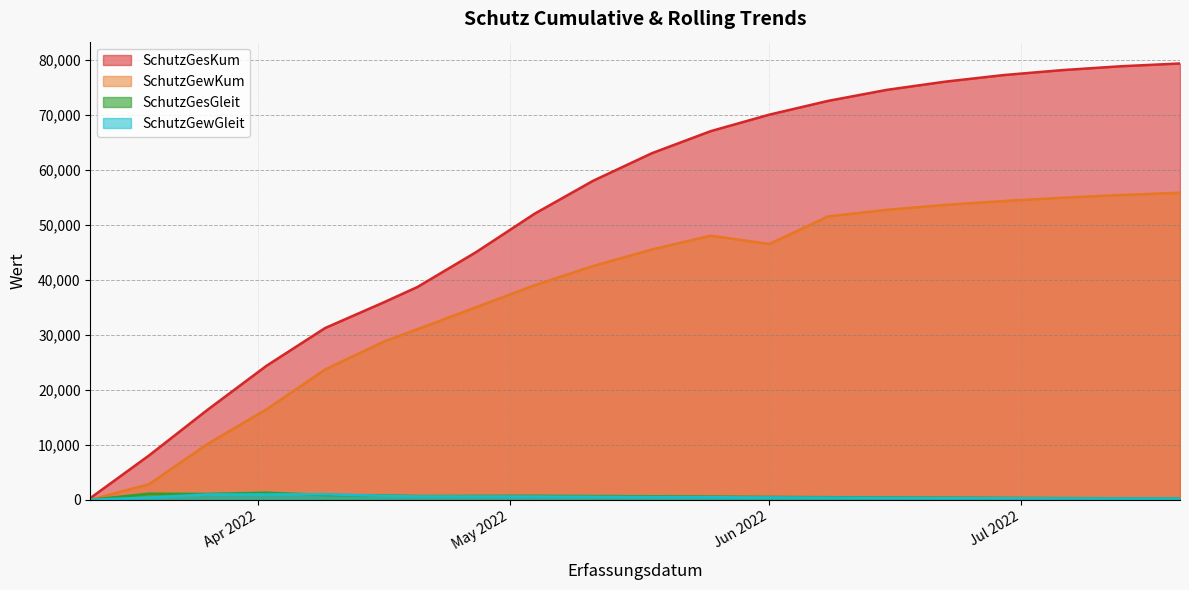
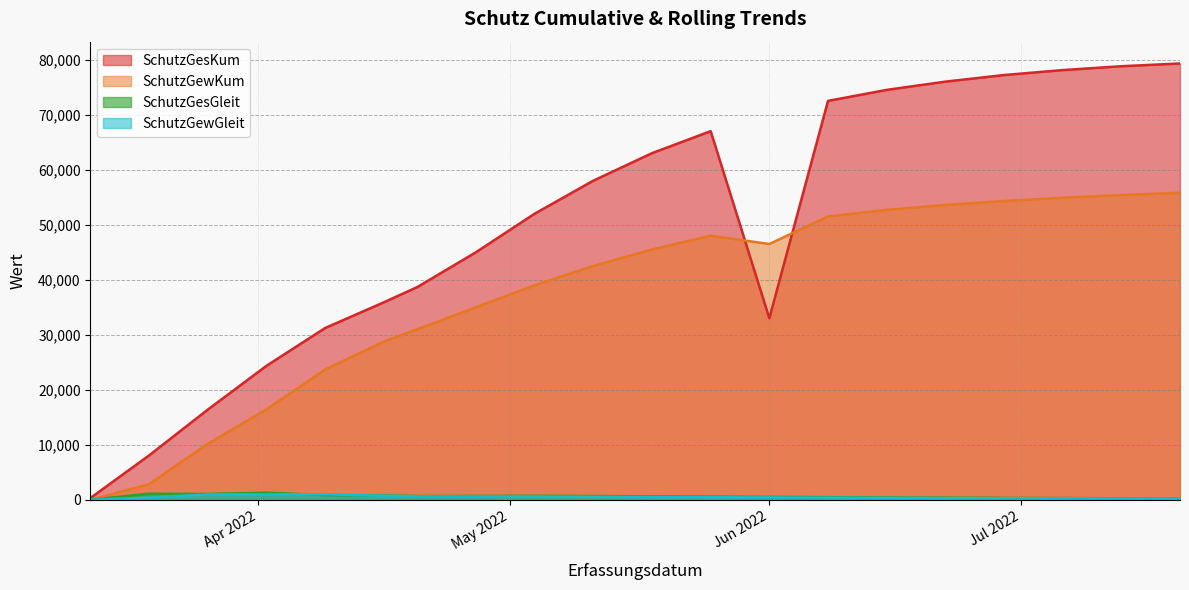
  {
    "SchutzGesKum": {
-     "Jun 2022": "70,000"
+     "Jun 2022": "33,000"
    },
    "SchutzGewKum": {
      "Jun 2022": "46,000"
    }
  }
